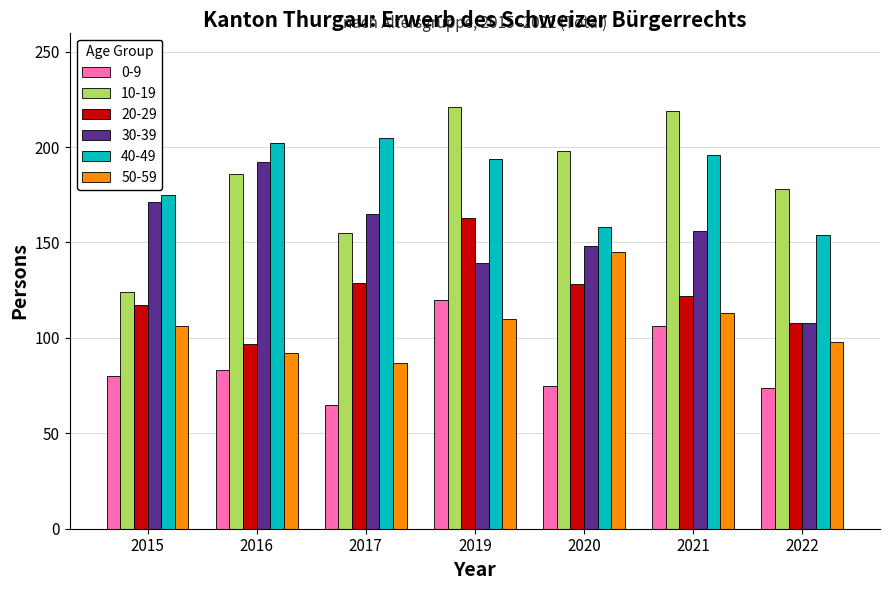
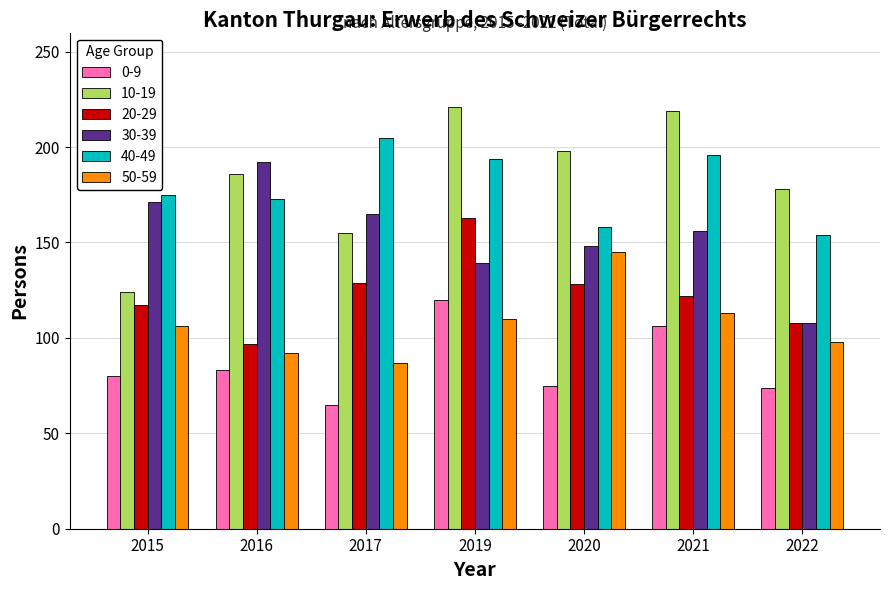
  {
    "0-9": {
      "2015": 80,
      "2016": 83,
      "2017": 65,
      "2019": 120,
      "2020": 75,
      "2021": 106,
      "2022": 74
    },
    "10-19": {
      "2015": 124,
      "2016": 186,
      "2017": 155,
      "2019": 221,
      "2020": 198,
      "2021": 219,
      "2022": 178
    },
    "20-29": {
      "2015": 117,
      "2016": 97,
      "2017": 129,
      "2019": 163,
      "2020": 128,
      "2021": 122,
      "2022": 108
    },
    "30-39": {
      "2015": 171,
      "2016": 192,
      "2017": 165,
      "2019": 139,
      "2020": 148,
      "2021": 156,
      "2022": 108
    },
    "40-49": {
      "2015": 175,
-     "2016": 202,
+     "2016": 173,
      "2017": 205,
      "2019": 194,
      "2020": 158,
      "2021": 196,
      "2022": 154
    },
    "50-59": {
      "2015": 106,
      "2016": 92,
      "2017": 87,
      "2019": 110,
      "2020": 145,
      "2021": 113,
      "2022": 98
    }
  }
